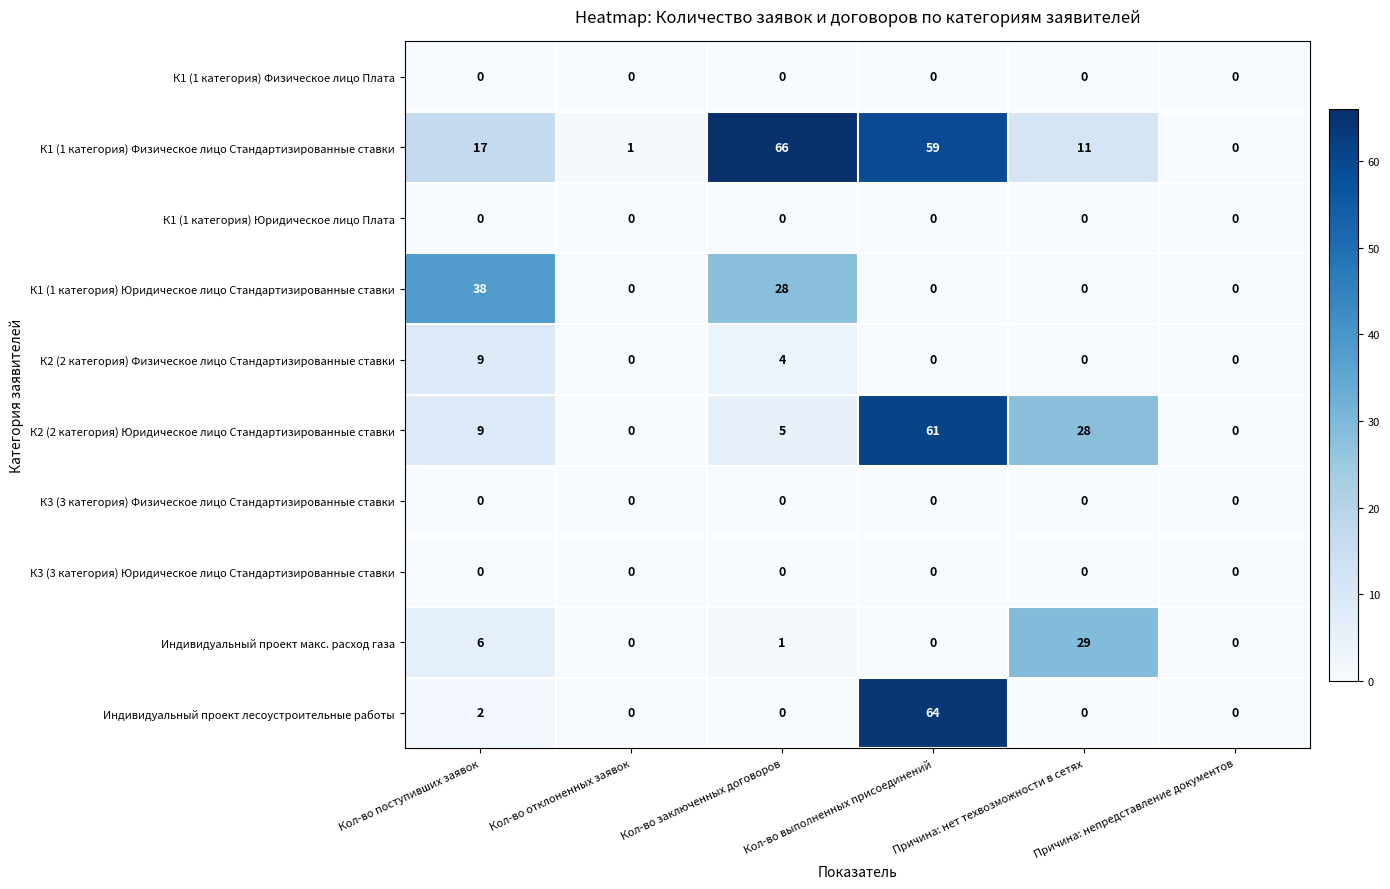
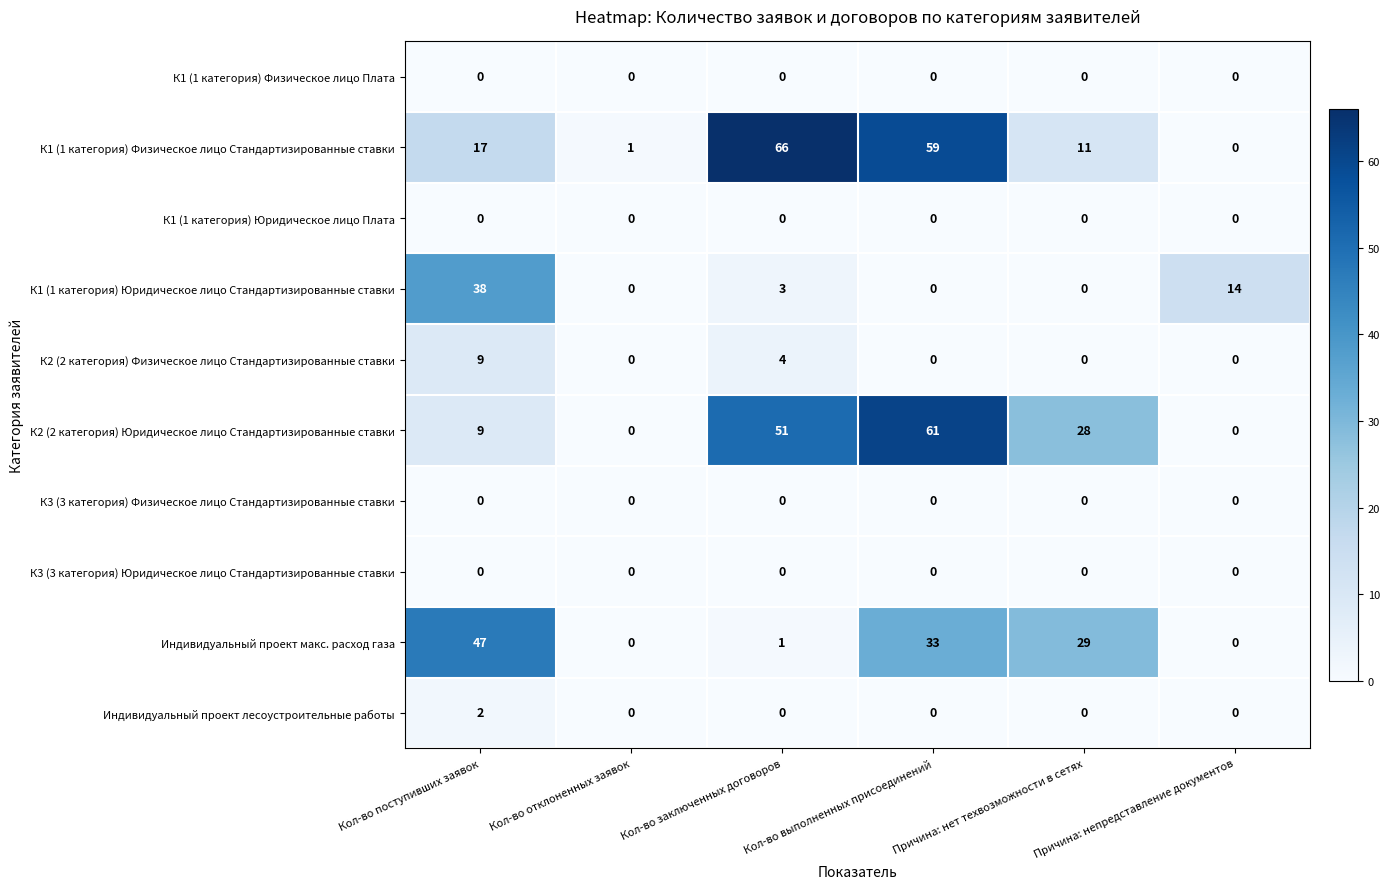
  {
    "К1 (1 категория) Физическое лицо Плата": {
      "Кол-во поступивших заявок": 0,
      "Кол-во отклоненных заявок": 0,
      "Кол-во заключенных договоров": 0,
      "Кол-во выполненных присоединений": 0,
      "Причина: нет техвозможности в сетях": 0,
      "Причина: непредставление документов": 0
    },
    "К1 (1 категория) Физическое лицо Стандартизированные ставки": {
      "Кол-во поступивших заявок": 17,
      "Кол-во отклоненных заявок": 1,
      "Кол-во заключенных договоров": 66,
      "Кол-во выполненных присоединений": 59,
      "Причина: нет техвозможности в сетях": 11,
      "Причина: непредставление документов": 0
    },
    "К1 (1 категория) Юридическое лицо Плата": {
      "Кол-во поступивших заявок": 0,
      "Кол-во отклоненных заявок": 0,
      "Кол-во заключенных договоров": 0,
      "Кол-во выполненных присоединений": 0,
      "Причина: нет техвозможности в сетях": 0,
      "Причина: непредставление документов": 0
    },
    "К1 (1 категория) Юридическое лицо Стандартизированные ставки": {
      "Кол-во поступивших заявок": 38,
      "Кол-во отклоненных заявок": 0,
-     "Кол-во заключенных договоров": 28,
+     "Кол-во заключенных договоров": 3,
      "Кол-во выполненных присоединений": 0,
      "Причина: нет техвозможности в сетях": 0,
-     "Причина: непредставление документов": 0
+     "Причина: непредставление документов": 14
    },
    "К2 (2 категория) Физическое лицо Стандартизированные ставки": {
      "Кол-во поступивших заявок": 9,
      "Кол-во отклоненных заявок": 0,
      "Кол-во заключенных договоров": 4,
      "Кол-во выполненных присоединений": 0,
      "Причина: нет техвозможности в сетях": 0,
      "Причина: непредставление документов": 0
    },
    "К2 (2 категория) Юридическое лицо Стандартизированные ставки": {
      "Кол-во поступивших заявок": 9,
      "Кол-во отклоненных заявок": 0,
-     "Кол-во заключенных договоров": 5,
+     "Кол-во заключенных договоров": 51,
      "Кол-во выполненных присоединений": 61,
      "Причина: нет техвозможности в сетях": 28,
      "Причина: непредставление документов": 0
    },
    "К3 (3 категория) Физическое лицо Стандартизированные ставки": {
      "Кол-во поступивших заявок": 0,
      "Кол-во отклоненных заявок": 0,
      "Кол-во заключенных договоров": 0,
      "Кол-во выполненных присоединений": 0,
      "Причина: нет техвозможности в сетях": 0,
      "Причина: непредставление документов": 0
    },
    "К3 (3 категория) Юридическое лицо Стандартизированные ставки": {
      "Кол-во поступивших заявок": 0,
      "Кол-во отклоненных заявок": 0,
      "Кол-во заключенных договоров": 0,
      "Кол-во выполненных присоединений": 0,
      "Причина: нет техвозможности в сетях": 0,
      "Причина: непредставление документов": 0
    },
    "Индивидуальный проект макс. расход газа": {
-     "Кол-во поступивших заявок": 6,
+     "Кол-во поступивших заявок": 47,
      "Кол-во отклоненных заявок": 0,
      "Кол-во заключенных договоров": 1,
-     "Кол-во выполненных присоединений": 0,
+     "Кол-во выполненных присоединений": 33,
      "Причина: нет техвозможности в сетях": 29,
      "Причина: непредставление документов": 0
    },
    "Индивидуальный проект лесоустроительные работы": {
      "Кол-во поступивших заявок": 2,
      "Кол-во отклоненных заявок": 0,
      "Кол-во заключенных договоров": 0,
-     "Кол-во выполненных присоединений": 64,
+     "Кол-во выполненных присоединений": 0,
      "Причина: нет техвозможности в сетях": 0,
      "Причина: непредставление документов": 0
    }
  }
